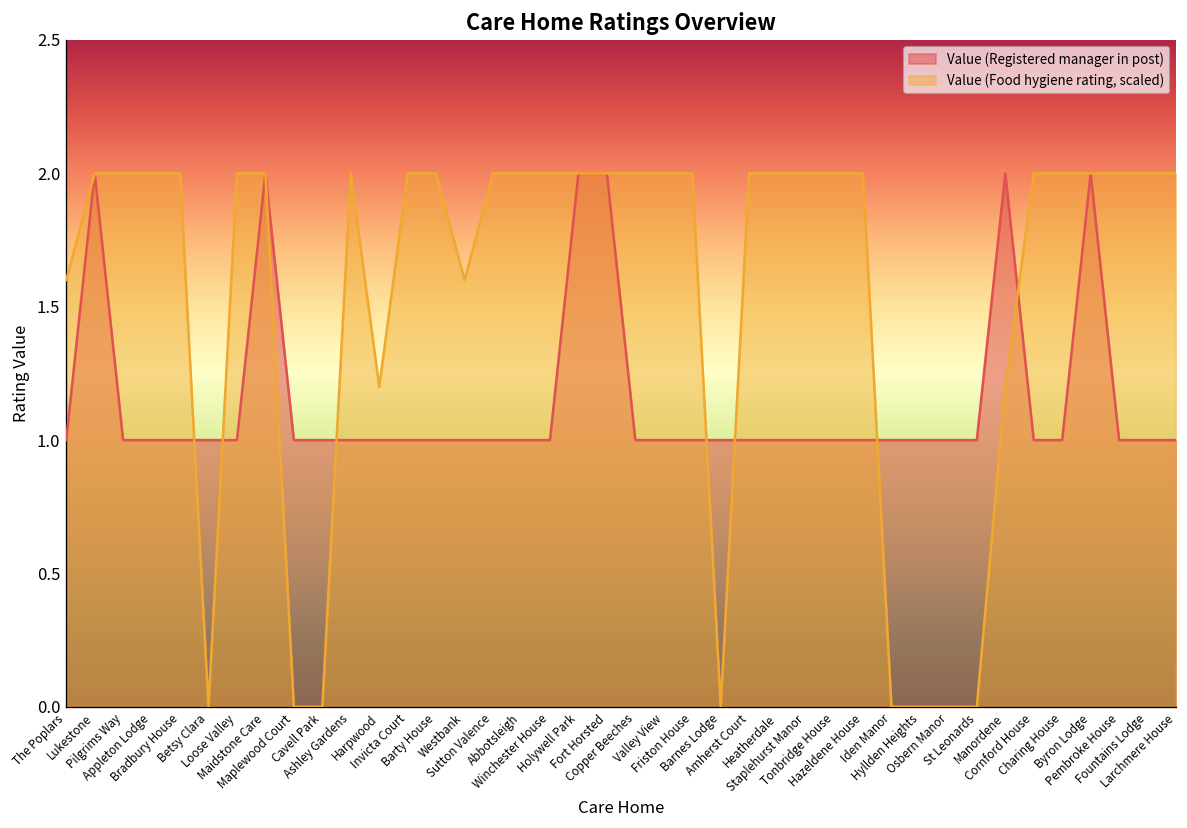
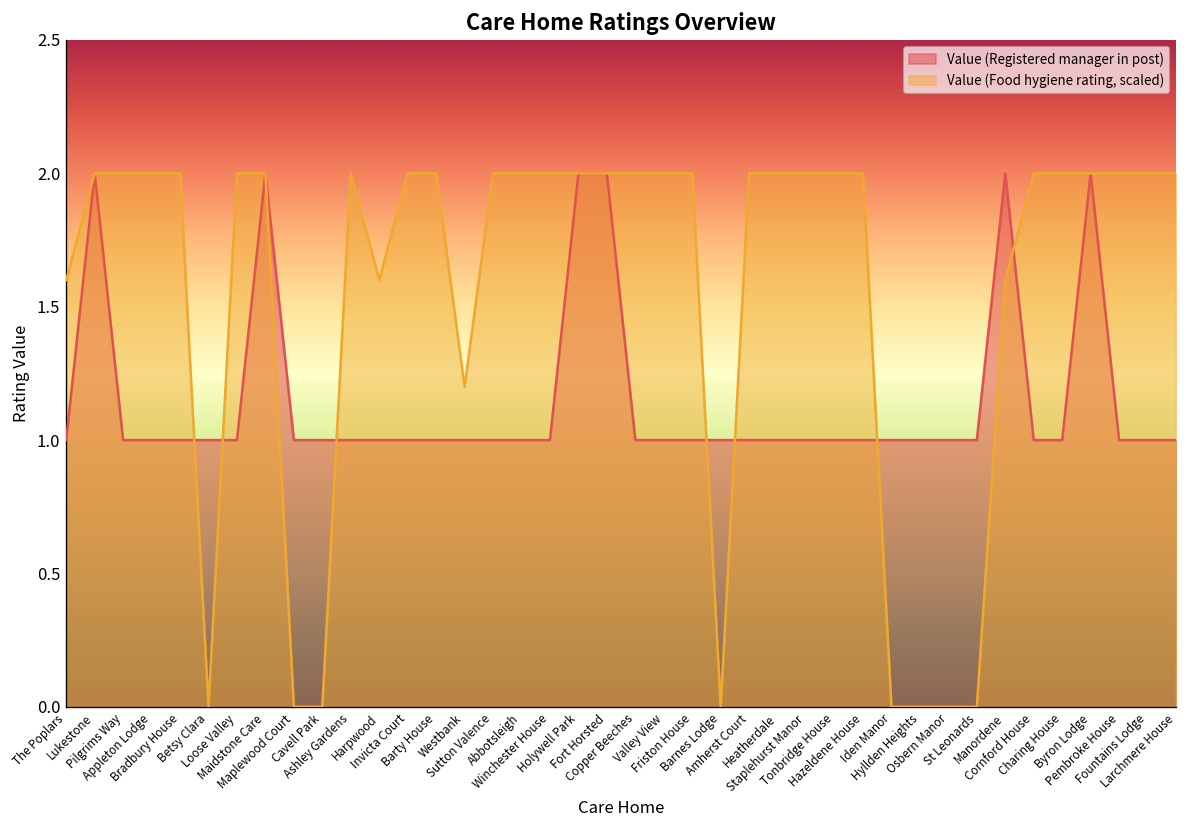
  {
    "Value (Registered manager in post)": {
      "The Poplars": 1.00,
      "Pilgrims Way": 1.00,
      "Appleton Lodge": 1.00,
      "Bradbury House": 1.00,
      "Betsy Clara": 1.00,
      "Loose Valley": 1.00,
      "Maplewood Court": 1.00,
      "Cavell Park": 1.00,
      "Ashley Gardens": 1.00,
      "Harpwood": 1.00,
      "Invicta Court": 1.00,
      "Barty House": 1.00,
      "Westbank": 1.00,
      "Sutton Valence": 1.00,
      "Abbotsleigh": 1.00,
      "Winchester House": 1.00,
      "Copper Beeches": 1.00,
      "Valley View": 1.00,
      "Friston House": 1.00,
      "Barnes Lodge": 1.00,
      "Amherst Court": 1.00,
      "Heatherdale": 1.00,
      "Staplehurst Manor": 1.00,
      "Tonbridge House": 1.00,
      "Hazeldene House": 1.00,
      "Iden Manor": 1.00,
      "Hyllden Heights": 1.00,
      "Osbern Manor": 1.00,
      "St Leonards": 1.00,
      "Manordene": 2.00,
      "Cornford House": 1.00,
      "Charing House": 1.00,
      "Pembroke House": 1.00,
      "Fountains Lodge": 1.00,
      "Larchmere House": 1.00
    },
    "Value (Food hygiene rating, scaled)": {
      "The Poplars": 1.60,
      "Pilgrims Way": 2.00,
      "Appleton Lodge": 2.00,
      "Bradbury House": 2.00,
      "Betsy Clara": 0.00,
      "Loose Valley": 2.00,
      "Maplewood Court": 0.00,
      "Cavell Park": 0.00,
      "Ashley Gardens": 2.00,
-     "Harpwood": 1.20,
+     "Harpwood": 1.60,
      "Invicta Court": 2.00,
      "Barty House": 2.00,
-     "Westbank": 1.60,
+     "Westbank": 1.20,
      "Sutton Valence": 2.00,
      "Abbotsleigh": 2.00,
      "Winchester House": 2.00,
      "Copper Beeches": 2.00,
      "Valley View": 2.00,
      "Friston House": 2.00,
      "Barnes Lodge": 0.00,
      "Amherst Court": 2.00,
      "Heatherdale": 2.00,
      "Staplehurst Manor": 2.00,
      "Tonbridge House": 2.00,
      "Hazeldene House": 2.00,
      "Iden Manor": 0.00,
      "Hyllden Heights": 0.00,
      "Osbern Manor": 0.00,
      "St Leonards": 0.00,
-     "Manordene": 1.20,
+     "Manordene": 1.60,
      "Cornford House": 2.00,
      "Charing House": 2.00,
      "Pembroke House": 2.00,
      "Fountains Lodge": 2.00,
      "Larchmere House": 2.00
    }
  }
